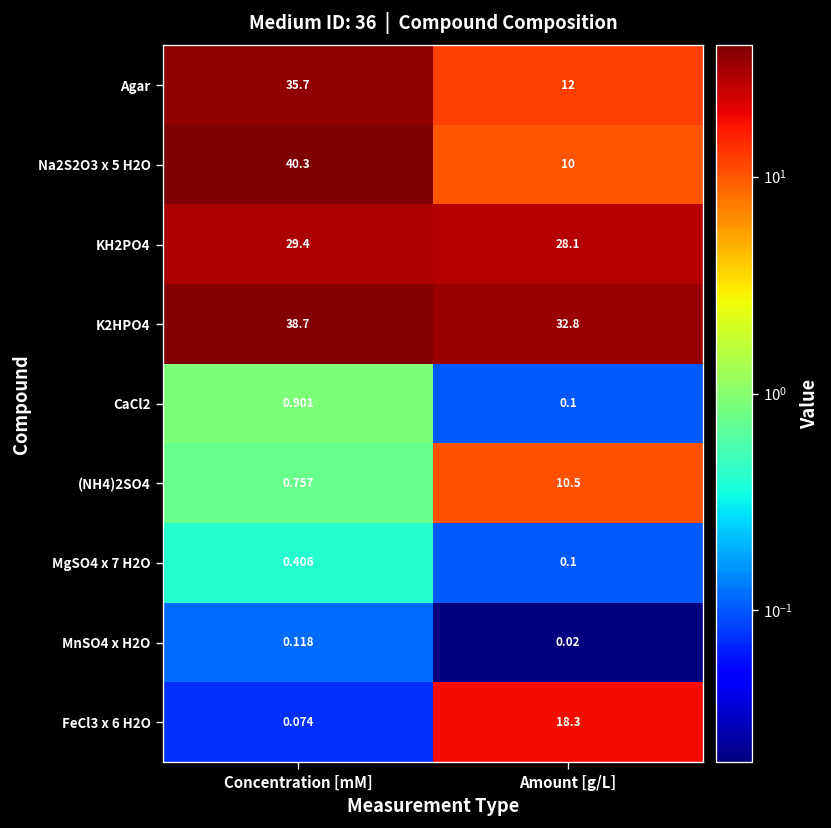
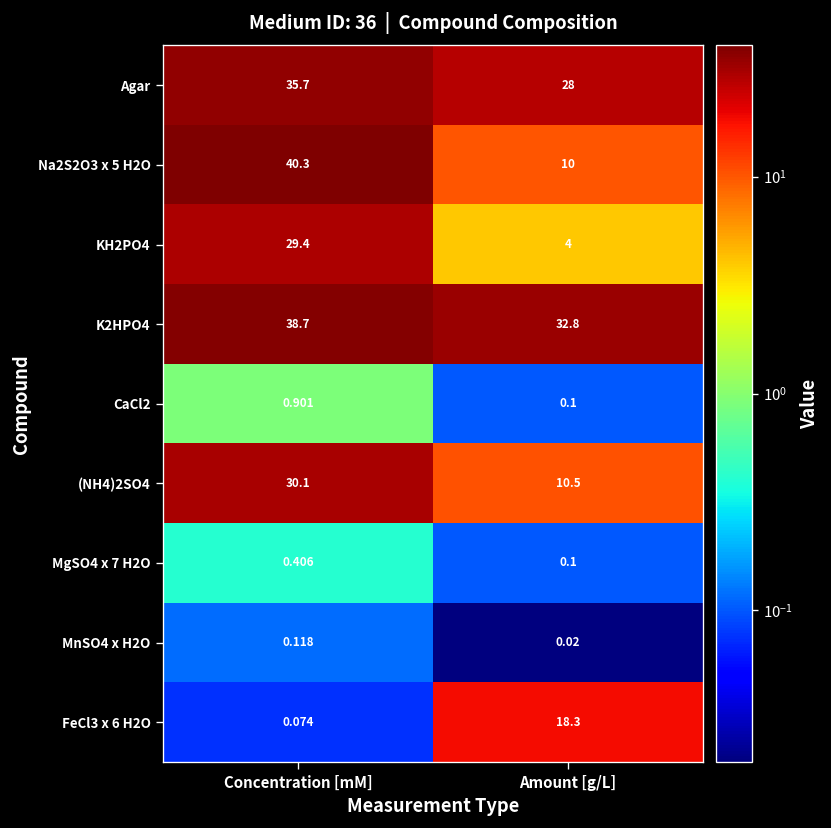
  {
    "Agar": {
      "Concentration [mM]": 35.7,
-     "Amount [g/L]": 12
+     "Amount [g/L]": 28
    },
    "Na2S2O3 x 5 H2O": {
      "Concentration [mM]": 40.3,
      "Amount [g/L]": 10
    },
    "KH2PO4": {
      "Concentration [mM]": 29.4,
-     "Amount [g/L]": 28.1
+     "Amount [g/L]": 4
    },
    "K2HPO4": {
      "Concentration [mM]": 38.7,
      "Amount [g/L]": 32.8
    },
    "CaCl2": {
      "Concentration [mM]": 0.901,
      "Amount [g/L]": 0.1
    },
    "(NH4)2SO4": {
-     "Concentration [mM]": 0.757,
+     "Concentration [mM]": 30.1,
      "Amount [g/L]": 10.5
    },
    "MgSO4 x 7 H2O": {
      "Concentration [mM]": 0.406,
      "Amount [g/L]": 0.1
    },
    "MnSO4 x H2O": {
      "Concentration [mM]": 0.118,
      "Amount [g/L]": 0.02
    },
    "FeCl3 x 6 H2O": {
      "Concentration [mM]": 0.074,
      "Amount [g/L]": 18.3
    }
  }
